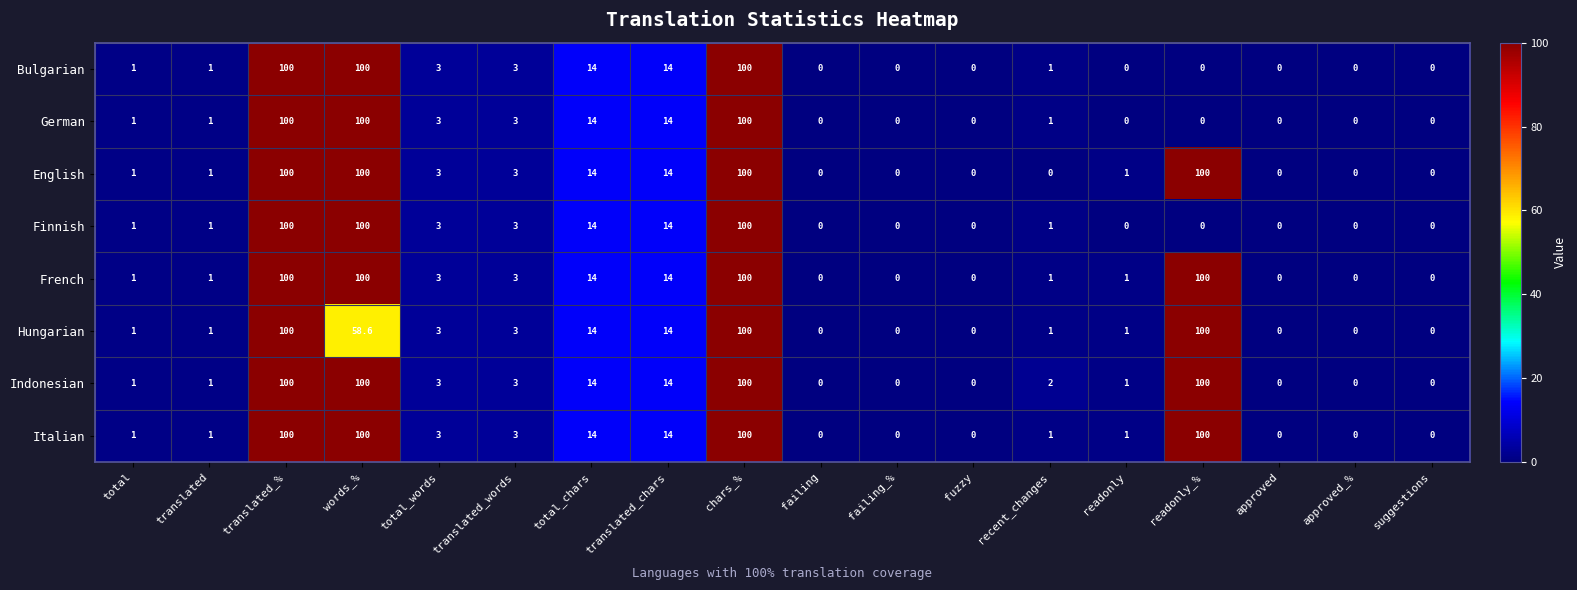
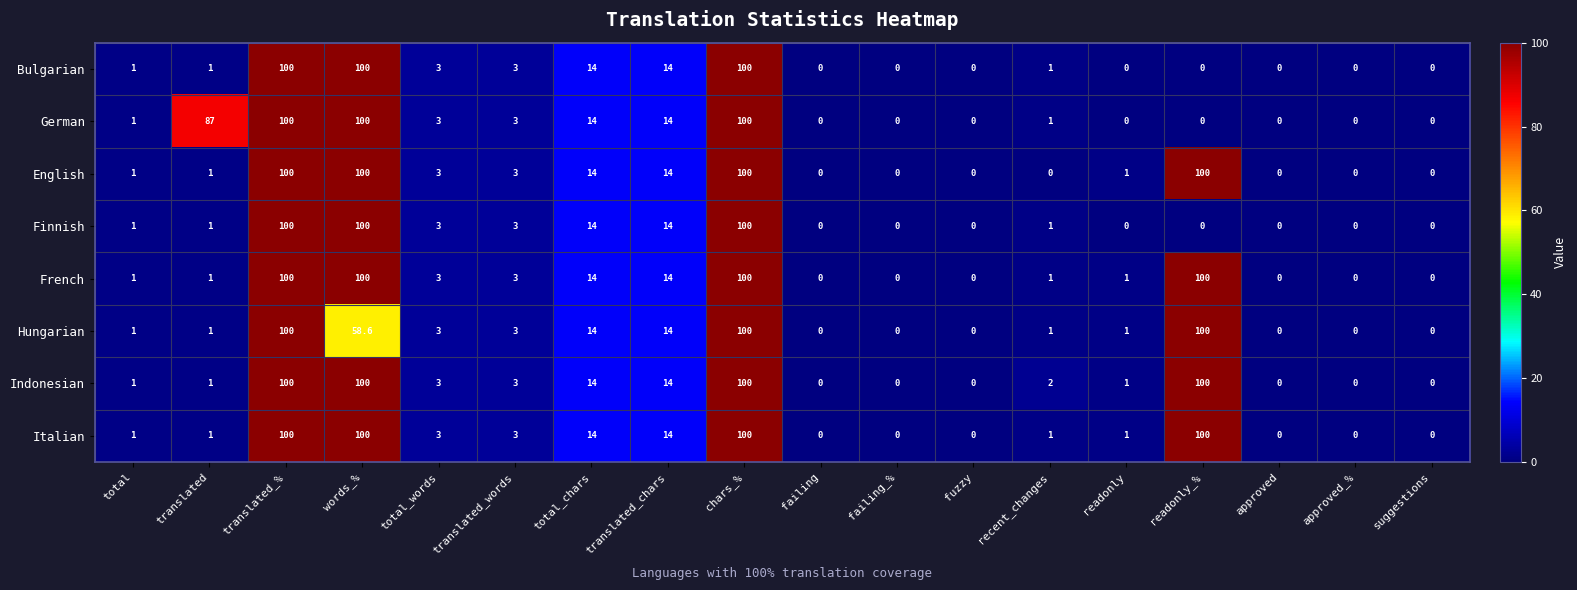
  {
    "Bulgarian": {
      "total": 1,
      "translated": 1,
      "translated_%": 100,
      "words_%": 100,
      "total_words": 3,
      "translated_words": 3,
      "total_chars": 14,
      "translated_chars": 14,
      "chars_%": 100,
      "failing": 0,
      "failing_%": 0,
      "fuzzy": 0,
      "recent_changes": 1,
      "readonly": 0,
      "readonly_%": 0,
      "approved": 0,
      "approved_%": 0,
      "suggestions": 0
    },
    "German": {
      "total": 1,
-     "translated": 1,
+     "translated": 87,
      "translated_%": 100,
      "words_%": 100,
      "total_words": 3,
      "translated_words": 3,
      "total_chars": 14,
      "translated_chars": 14,
      "chars_%": 100,
      "failing": 0,
      "failing_%": 0,
      "fuzzy": 0,
      "recent_changes": 1,
      "readonly": 0,
      "readonly_%": 0,
      "approved": 0,
      "approved_%": 0,
      "suggestions": 0
    },
    "English": {
      "total": 1,
      "translated": 1,
      "translated_%": 100,
      "words_%": 100,
      "total_words": 3,
      "translated_words": 3,
      "total_chars": 14,
      "translated_chars": 14,
      "chars_%": 100,
      "failing": 0,
      "failing_%": 0,
      "fuzzy": 0,
      "recent_changes": 0,
      "readonly": 1,
      "readonly_%": 100,
      "approved": 0,
      "approved_%": 0,
      "suggestions": 0
    },
    "Finnish": {
      "total": 1,
      "translated": 1,
      "translated_%": 100,
      "words_%": 100,
      "total_words": 3,
      "translated_words": 3,
      "total_chars": 14,
      "translated_chars": 14,
      "chars_%": 100,
      "failing": 0,
      "failing_%": 0,
      "fuzzy": 0,
      "recent_changes": 1,
      "readonly": 0,
      "readonly_%": 0,
      "approved": 0,
      "approved_%": 0,
      "suggestions": 0
    },
    "French": {
      "total": 1,
      "translated": 1,
      "translated_%": 100,
      "words_%": 100,
      "total_words": 3,
      "translated_words": 3,
      "total_chars": 14,
      "translated_chars": 14,
      "chars_%": 100,
      "failing": 0,
      "failing_%": 0,
      "fuzzy": 0,
      "recent_changes": 1,
      "readonly": 1,
      "readonly_%": 100,
      "approved": 0,
      "approved_%": 0,
      "suggestions": 0
    },
    "Hungarian": {
      "total": 1,
      "translated": 1,
      "translated_%": 100,
      "words_%": 58.6,
      "total_words": 3,
      "translated_words": 3,
      "total_chars": 14,
      "translated_chars": 14,
      "chars_%": 100,
      "failing": 0,
      "failing_%": 0,
      "fuzzy": 0,
      "recent_changes": 1,
      "readonly": 1,
      "readonly_%": 100,
      "approved": 0,
      "approved_%": 0,
      "suggestions": 0
    },
    "Indonesian": {
      "total": 1,
      "translated": 1,
      "translated_%": 100,
      "words_%": 100,
      "total_words": 3,
      "translated_words": 3,
      "total_chars": 14,
      "translated_chars": 14,
      "chars_%": 100,
      "failing": 0,
      "failing_%": 0,
      "fuzzy": 0,
      "recent_changes": 2,
      "readonly": 1,
      "readonly_%": 100,
      "approved": 0,
      "approved_%": 0,
      "suggestions": 0
    },
    "Italian": {
      "total": 1,
      "translated": 1,
      "translated_%": 100,
      "words_%": 100,
      "total_words": 3,
      "translated_words": 3,
      "total_chars": 14,
      "translated_chars": 14,
      "chars_%": 100,
      "failing": 0,
      "failing_%": 0,
      "fuzzy": 0,
      "recent_changes": 1,
      "readonly": 1,
      "readonly_%": 100,
      "approved": 0,
      "approved_%": 0,
      "suggestions": 0
    }
  }
